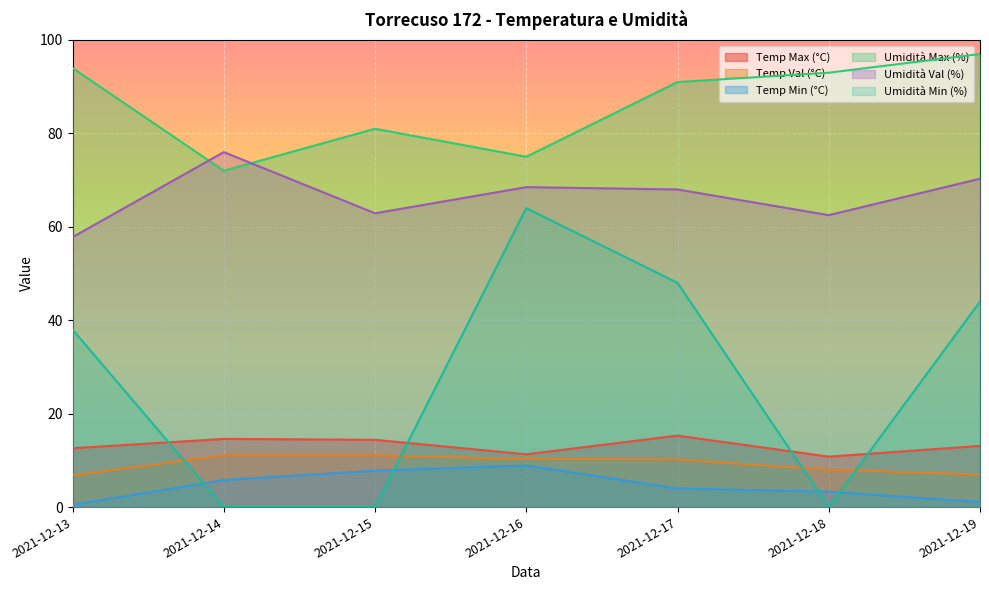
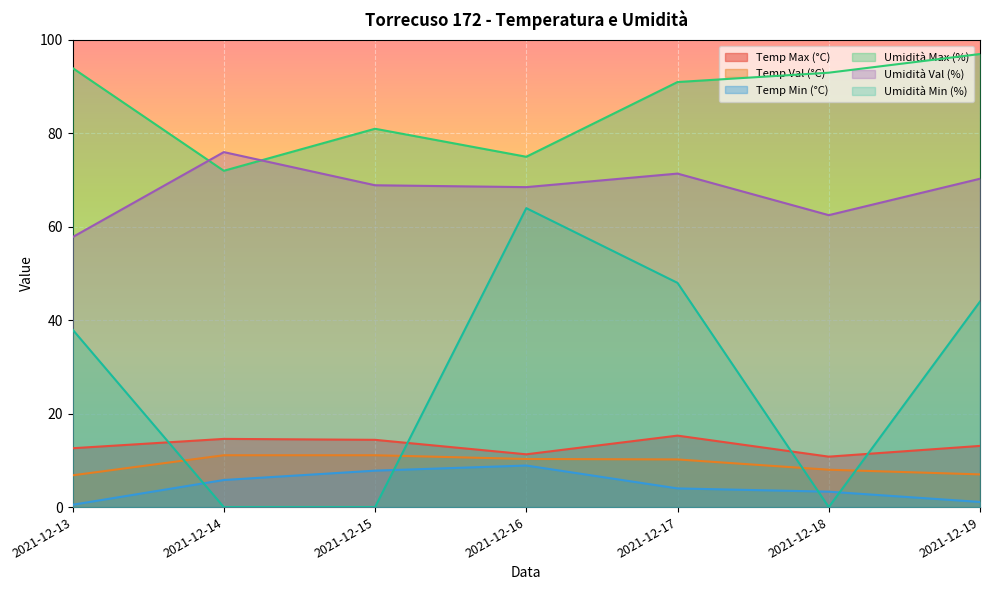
  {
    "Umidità Val (%)": {
      "2021-12-13": 58,
      "2021-12-14": 76,
-     "2021-12-15": 63,
+     "2021-12-15": 69,
      "2021-12-16": 69,
-     "2021-12-17": 68,
+     "2021-12-17": 71,
      "2021-12-18": 63,
      "2021-12-19": 70
    }
  }
